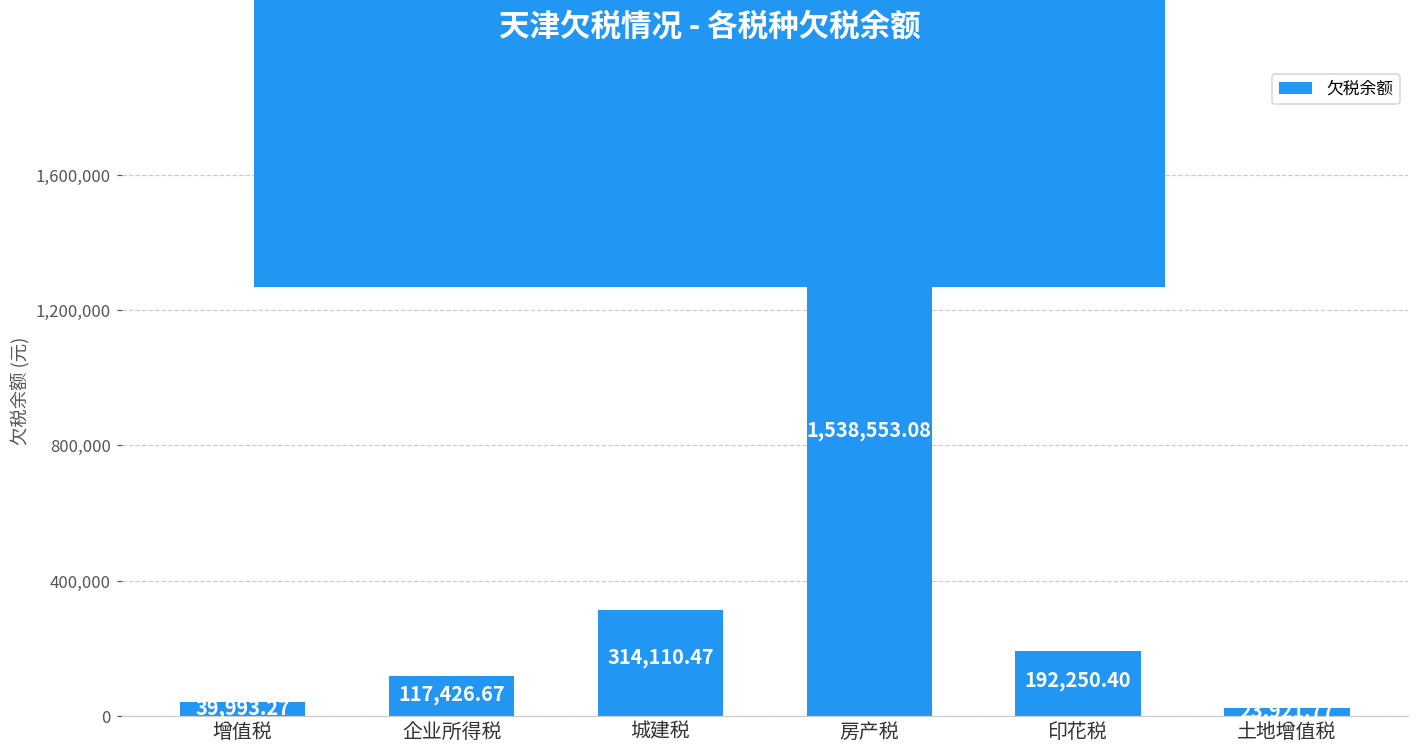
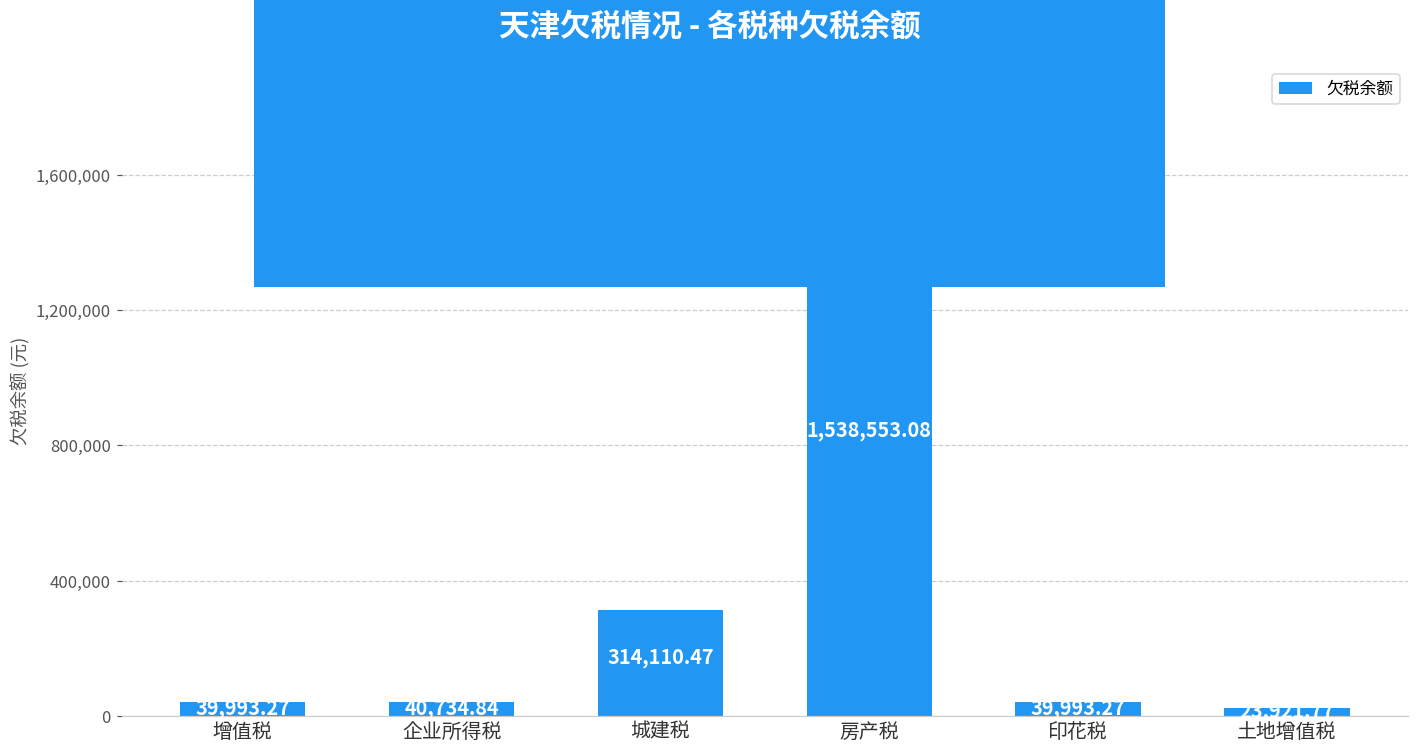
  {
    "增值税": "39,993.27",
-   "企业所得税": "117,426.67",
+   "企业所得税": "40,734.84",
    "城建税": "314,110.47",
    "房产税": "1,538,553.08",
-   "印花税": "192,250.40"
+   "印花税": "39,993.27"
  }
